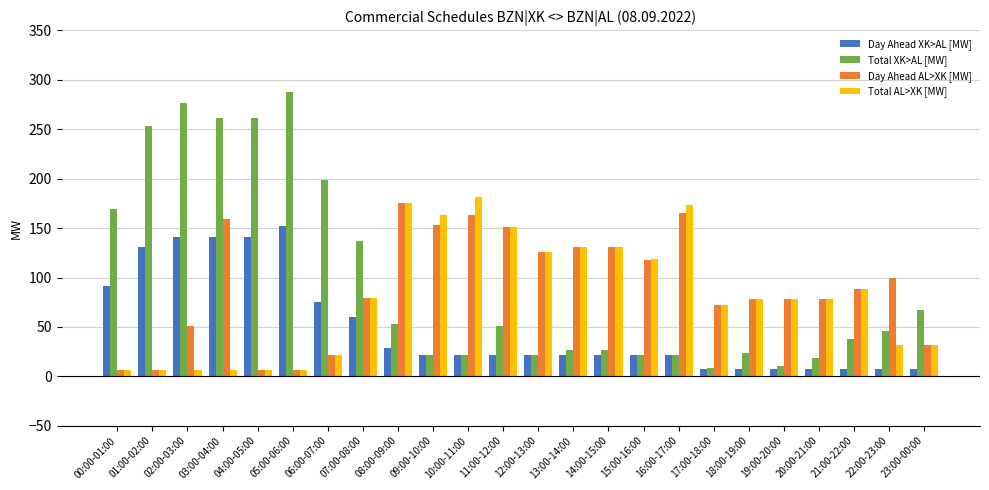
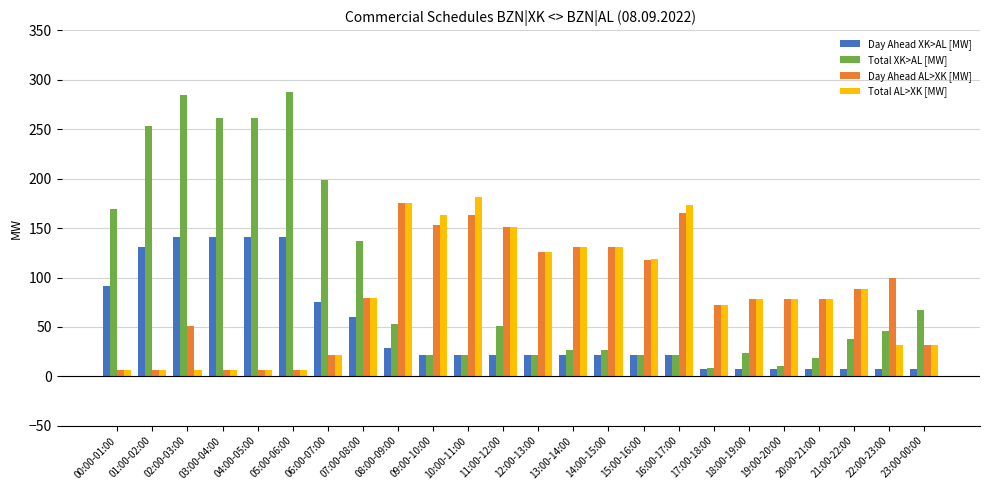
  {
    "Day Ahead XK>AL [MW]": {
      "00:00-01:00": 90,
      "01:00-02:00": 130,
      "02:00-03:00": 140,
      "03:00-04:00": 140,
      "04:00-05:00": 140,
-     "05:00-06:00": 150,
+     "05:00-06:00": 140,
      "06:00-07:00": 80,
      "07:00-08:00": 60,
      "08:00-09:00": 30,
      "09:00-10:00": 20,
      "10:00-11:00": 20,
      "11:00-12:00": 20,
      "12:00-13:00": 20,
      "13:00-14:00": 20,
      "14:00-15:00": 20,
      "15:00-16:00": 20,
      "16:00-17:00": 20,
      "17:00-18:00": 10,
      "18:00-19:00": 10,
      "19:00-20:00": 10,
      "20:00-21:00": 10,
      "21:00-22:00": 10,
      "22:00-23:00": 10,
      "23:00-00:00": 10
    },
    "Total XK>AL [MW]": {
      "00:00-01:00": 170,
      "01:00-02:00": 250,
-     "02:00-03:00": 280,
+     "02:00-03:00": 290,
      "03:00-04:00": 260,
      "04:00-05:00": 260,
      "05:00-06:00": 290,
      "06:00-07:00": 200,
      "07:00-08:00": 140,
      "08:00-09:00": 50,
      "09:00-10:00": 20,
      "10:00-11:00": 20,
      "11:00-12:00": 50,
      "12:00-13:00": 20,
      "13:00-14:00": 30,
      "14:00-15:00": 30,
      "15:00-16:00": 20,
      "16:00-17:00": 20,
      "17:00-18:00": 10,
      "18:00-19:00": 20,
      "19:00-20:00": 10,
      "20:00-21:00": 20,
      "21:00-22:00": 40,
      "22:00-23:00": 50,
      "23:00-00:00": 70
    },
    "Day Ahead AL>XK [MW]": {
      "00:00-01:00": 10,
      "01:00-02:00": 10,
      "02:00-03:00": 50,
-     "03:00-04:00": 160,
+     "03:00-04:00": 10,
      "04:00-05:00": 10,
      "05:00-06:00": 10,
      "06:00-07:00": 20,
      "07:00-08:00": 80,
      "08:00-09:00": 180,
      "09:00-10:00": 150,
      "10:00-11:00": 160,
      "11:00-12:00": 150,
      "12:00-13:00": 130,
      "13:00-14:00": 130,
      "14:00-15:00": 130,
      "15:00-16:00": 120,
      "16:00-17:00": 170,
      "17:00-18:00": 70,
      "18:00-19:00": 80,
      "19:00-20:00": 80,
      "20:00-21:00": 80,
      "21:00-22:00": 90,
      "22:00-23:00": 100,
      "23:00-00:00": 30
    },
    "Total AL>XK [MW]": {
      "00:00-01:00": 10,
      "01:00-02:00": 10,
      "02:00-03:00": 10,
      "03:00-04:00": 10,
      "04:00-05:00": 10,
      "05:00-06:00": 10,
      "06:00-07:00": 20,
      "07:00-08:00": 80,
      "08:00-09:00": 180,
      "09:00-10:00": 160,
      "10:00-11:00": 180,
      "11:00-12:00": 150,
      "12:00-13:00": 130,
      "13:00-14:00": 130,
      "14:00-15:00": 130,
      "15:00-16:00": 120,
      "16:00-17:00": 170,
      "17:00-18:00": 70,
      "18:00-19:00": 80,
      "19:00-20:00": 80,
      "20:00-21:00": 80,
      "21:00-22:00": 90,
      "22:00-23:00": 30,
      "23:00-00:00": 30
    }
  }
